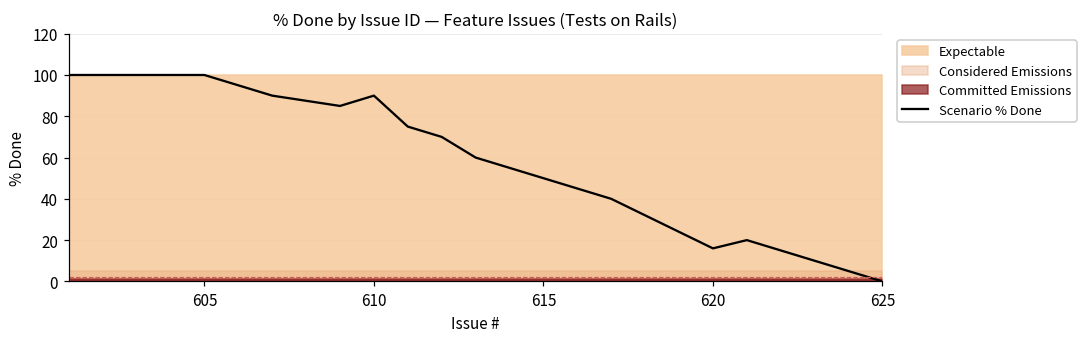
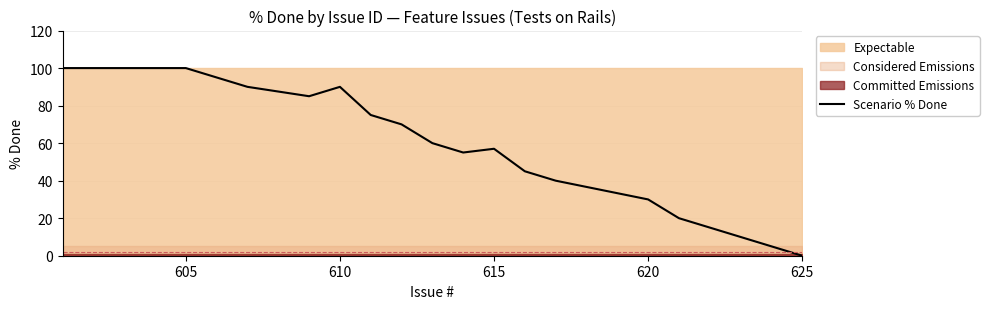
  {
    "Scenario % Done": {
      "610": 90,
-     "615": 50,
-     "620": 16
+     "615": 57,
+     "620": 30
    }
  }
